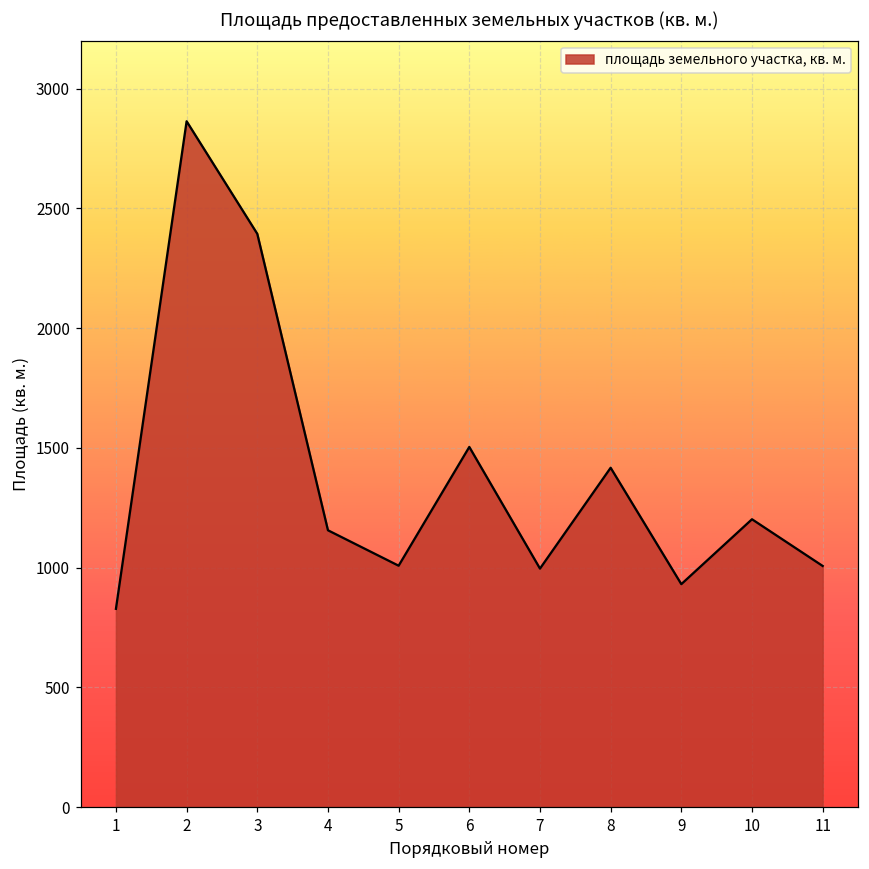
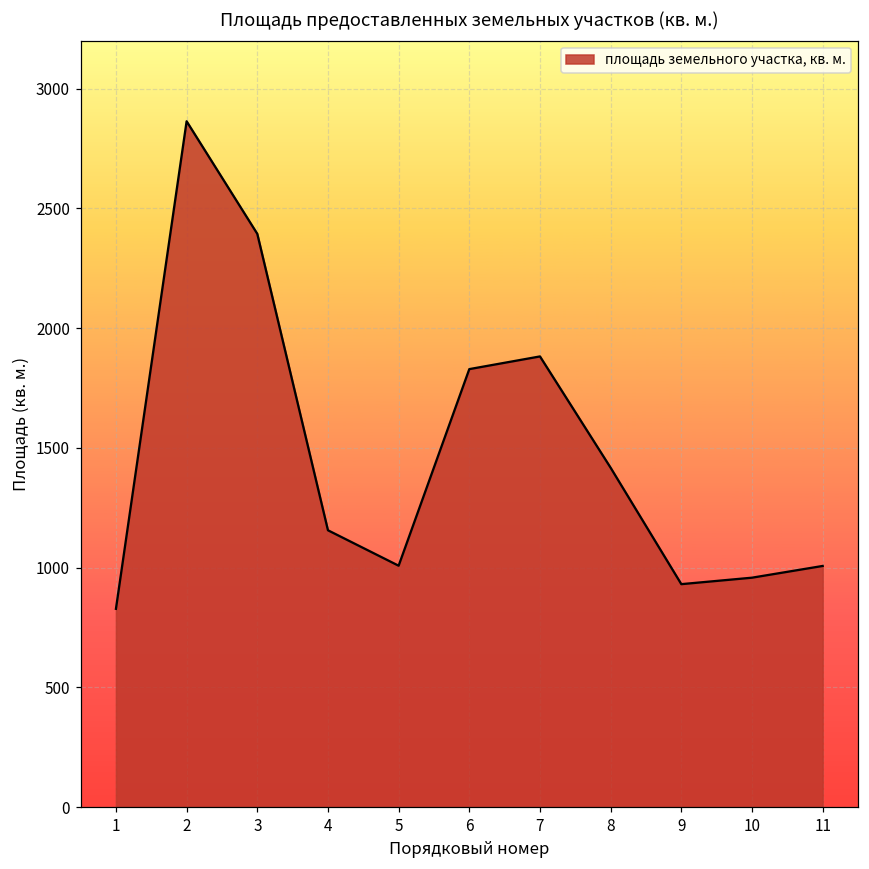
  {
    "1": 830,
    "2": 2860,
    "3": 2390,
    "4": 1160,
    "5": 1010,
-   "6": 1500,
-   "7": 1000,
+   "6": 1830,
+   "7": 1880,
    "8": 1420,
    "9": 930,
-   "10": 1200,
+   "10": 960,
    "11": 1010
  }
